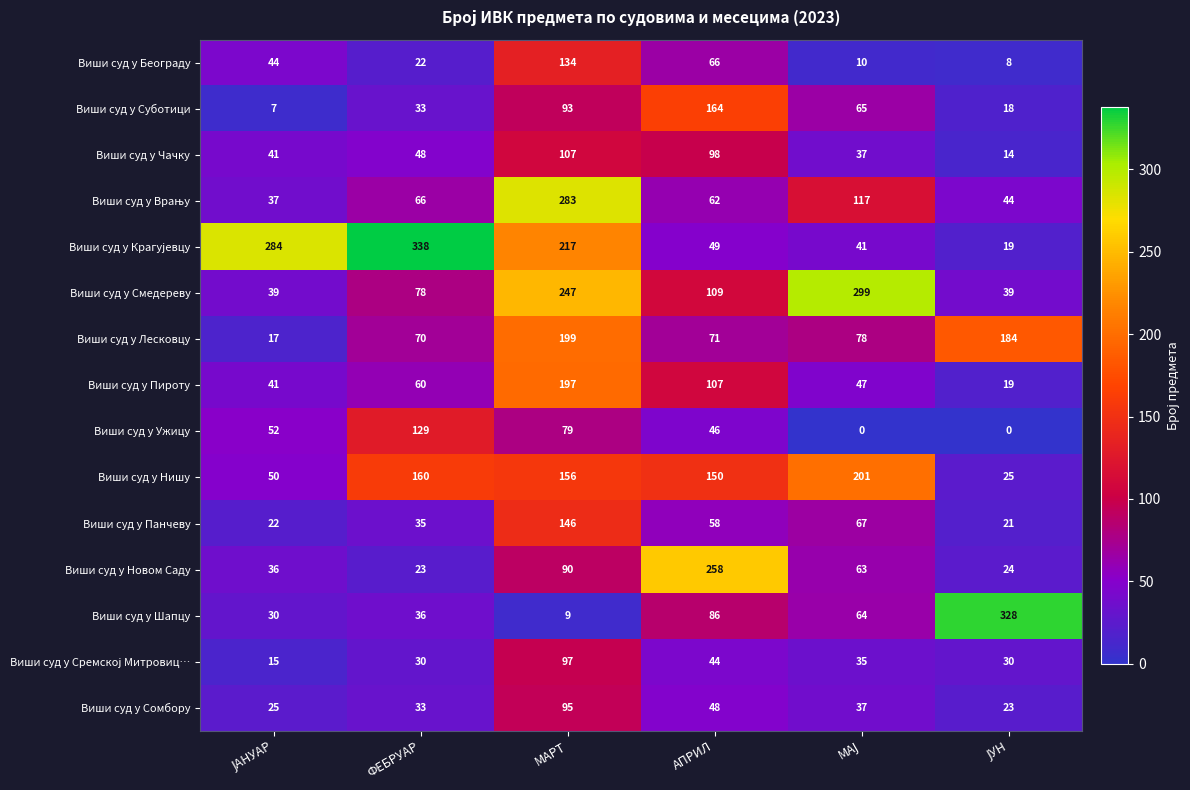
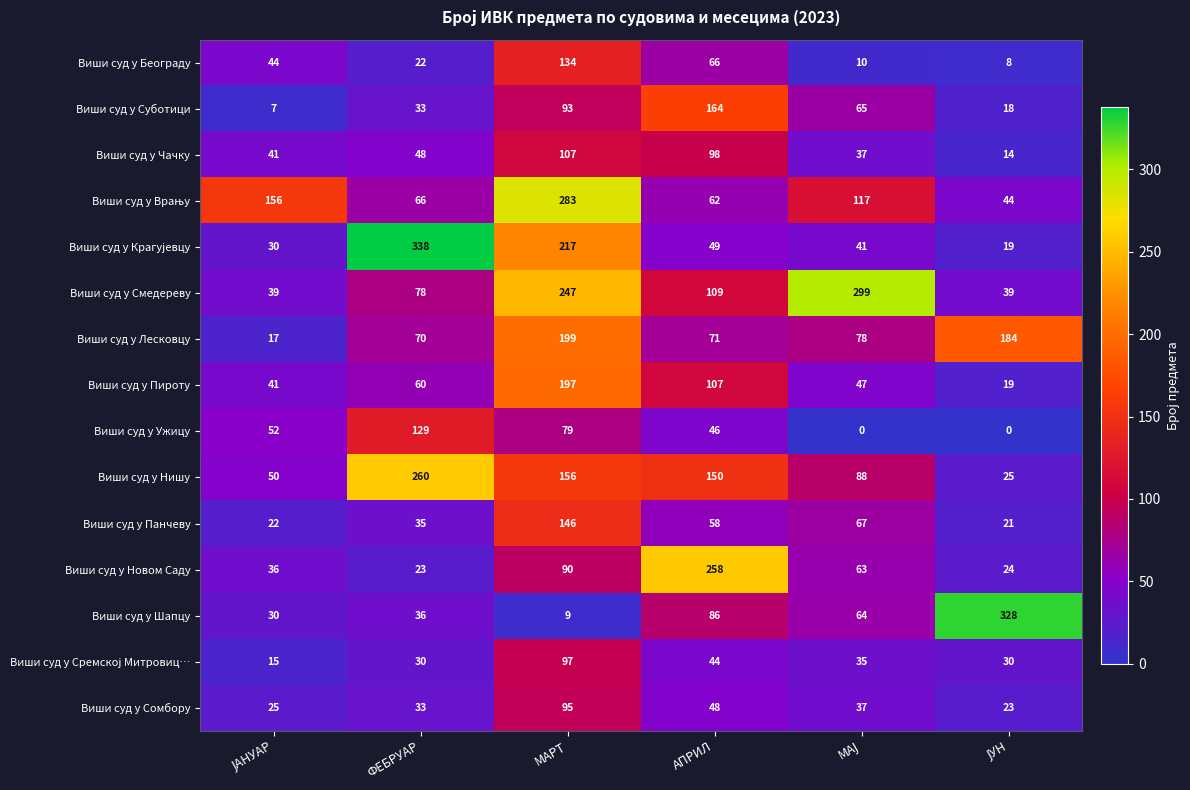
  {
    "Виши суд у Београду": {
      "ЈАНУАР": 44,
      "ФЕБРУАР": 22,
      "МАРТ": 134,
      "АПРИЛ": 66,
      "МАЈ": 10,
      "ЈУН": 8
    },
    "Виши суд у Суботици": {
      "ЈАНУАР": 7,
      "ФЕБРУАР": 33,
      "МАРТ": 93,
      "АПРИЛ": 164,
      "МАЈ": 65,
      "ЈУН": 18
    },
    "Виши суд у Чачку": {
      "ЈАНУАР": 41,
      "ФЕБРУАР": 48,
      "МАРТ": 107,
      "АПРИЛ": 98,
      "МАЈ": 37,
      "ЈУН": 14
    },
    "Виши суд у Врању": {
-     "ЈАНУАР": 37,
+     "ЈАНУАР": 156,
      "ФЕБРУАР": 66,
      "МАРТ": 283,
      "АПРИЛ": 62,
      "МАЈ": 117,
      "ЈУН": 44
    },
    "Виши суд у Крагујевцу": {
-     "ЈАНУАР": 284,
+     "ЈАНУАР": 30,
      "ФЕБРУАР": 338,
      "МАРТ": 217,
      "АПРИЛ": 49,
      "МАЈ": 41,
      "ЈУН": 19
    },
    "Виши суд у Смедереву": {
      "ЈАНУАР": 39,
      "ФЕБРУАР": 78,
      "МАРТ": 247,
      "АПРИЛ": 109,
      "МАЈ": 299,
      "ЈУН": 39
    },
    "Виши суд у Лесковцу": {
      "ЈАНУАР": 17,
      "ФЕБРУАР": 70,
      "МАРТ": 199,
      "АПРИЛ": 71,
      "МАЈ": 78,
      "ЈУН": 184
    },
    "Виши суд у Пироту": {
      "ЈАНУАР": 41,
      "ФЕБРУАР": 60,
      "МАРТ": 197,
      "АПРИЛ": 107,
      "МАЈ": 47,
      "ЈУН": 19
    },
    "Виши суд у Ужицу": {
      "ЈАНУАР": 52,
      "ФЕБРУАР": 129,
      "МАРТ": 79,
      "АПРИЛ": 46,
      "МАЈ": 0,
      "ЈУН": 0
    },
    "Виши суд у Нишу": {
      "ЈАНУАР": 50,
-     "ФЕБРУАР": 160,
+     "ФЕБРУАР": 260,
      "МАРТ": 156,
      "АПРИЛ": 150,
-     "МАЈ": 201,
+     "МАЈ": 88,
      "ЈУН": 25
    },
    "Виши суд у Панчеву": {
      "ЈАНУАР": 22,
      "ФЕБРУАР": 35,
      "МАРТ": 146,
      "АПРИЛ": 58,
      "МАЈ": 67,
      "ЈУН": 21
    },
    "Виши суд у Новом Саду": {
      "ЈАНУАР": 36,
      "ФЕБРУАР": 23,
      "МАРТ": 90,
      "АПРИЛ": 258,
      "МАЈ": 63,
      "ЈУН": 24
    },
    "Виши суд у Шапцу": {
      "ЈАНУАР": 30,
      "ФЕБРУАР": 36,
      "МАРТ": 9,
      "АПРИЛ": 86,
      "МАЈ": 64,
      "ЈУН": 328
    },
    "Виши суд у Сремској Митровиц…": {
      "ЈАНУАР": 15,
      "ФЕБРУАР": 30,
      "МАРТ": 97,
      "АПРИЛ": 44,
      "МАЈ": 35,
      "ЈУН": 30
    },
    "Виши суд у Сомбору": {
      "ЈАНУАР": 25,
      "ФЕБРУАР": 33,
      "МАРТ": 95,
      "АПРИЛ": 48,
      "МАЈ": 37,
      "ЈУН": 23
    }
  }
